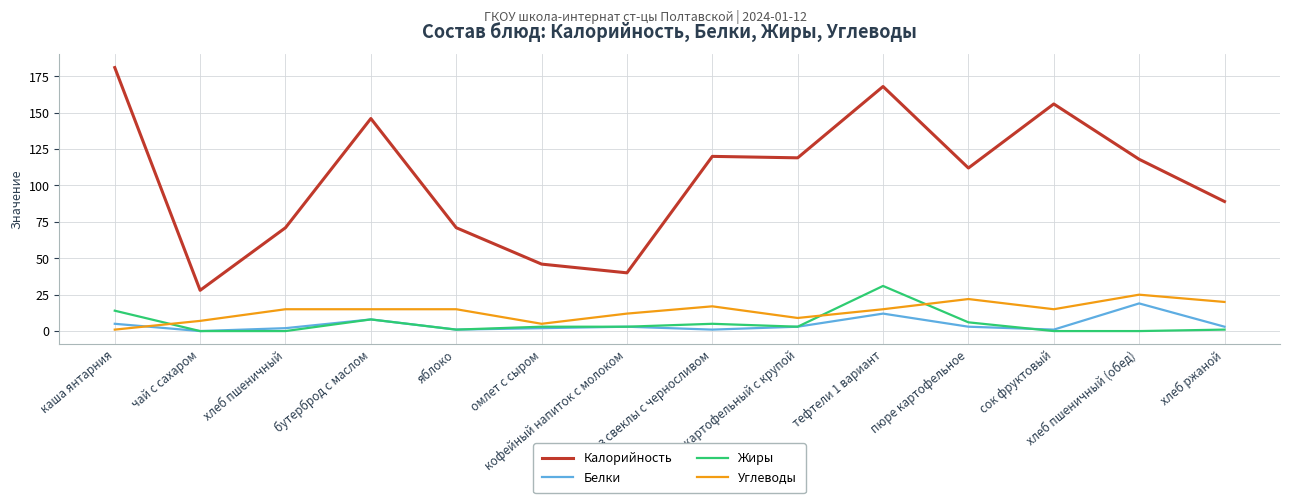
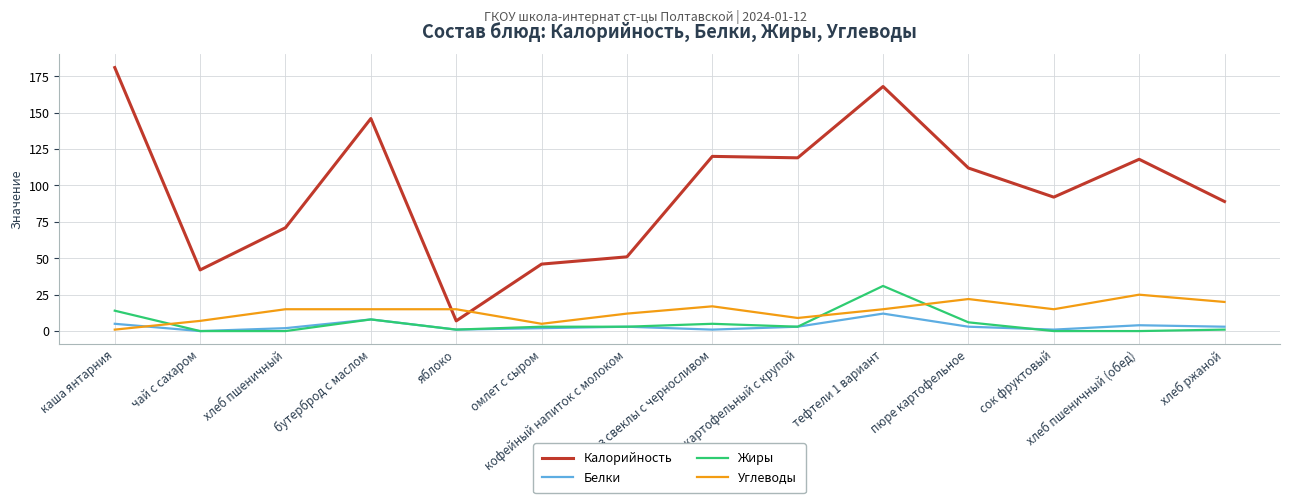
  {
    "Калорийность": {
      "каша янтарния": 181,
-     "чай с сахаром": 28,
+     "чай с сахаром": 42,
      "хлеб пшеничный": 71,
      "бутерброд с маслом": 146,
-     "яблоко": 71,
+     "яблоко": 7,
      "омлет с сыром": 46,
-     "кофейный напиток с молоком": 40,
+     "кофейный напиток с молоком": 51,
      "салат из свеклы с черносливом": 120,
      "суп картофельный с крупой": 119,
      "тефтели 1 вариант": 168,
      "пюре картофельное": 112,
-     "сок фруктовый": 156,
+     "сок фруктовый": 92,
      "хлеб пшеничный (обед)": 118,
      "хлеб ржаной": 89
    },
    "Белки": {
      "каша янтарния": 5,
      "хлеб пшеничный": 2,
      "салат из свеклы с черносливом": 1,
      "тефтели 1 вариант": 12,
      "пюре картофельное": 3,
-     "хлеб пшеничный (обед)": 19,
+     "хлеб пшеничный (обед)": 4,
      "хлеб ржаной": 3
    },
    "Жиры": {
      "каша янтарния": 14,
      "хлеб пшеничный": 0,
      "салат из свеклы с черносливом": 5,
      "тефтели 1 вариант": 31,
      "пюре картофельное": 6,
      "хлеб пшеничный (обед)": 0,
      "хлеб ржаной": 1
    },
    "Углеводы": {
      "каша янтарния": 1,
      "чай с сахаром": 7,
      "хлеб пшеничный": 15,
      "бутерброд с маслом": 15,
      "яблоко": 15,
      "омлет с сыром": 5,
      "кофейный напиток с молоком": 12,
      "салат из свеклы с черносливом": 17,
      "суп картофельный с крупой": 9,
      "тефтели 1 вариант": 15,
      "пюре картофельное": 22,
      "сок фруктовый": 15,
      "хлеб пшеничный (обед)": 25,
      "хлеб ржаной": 20
    }
  }
